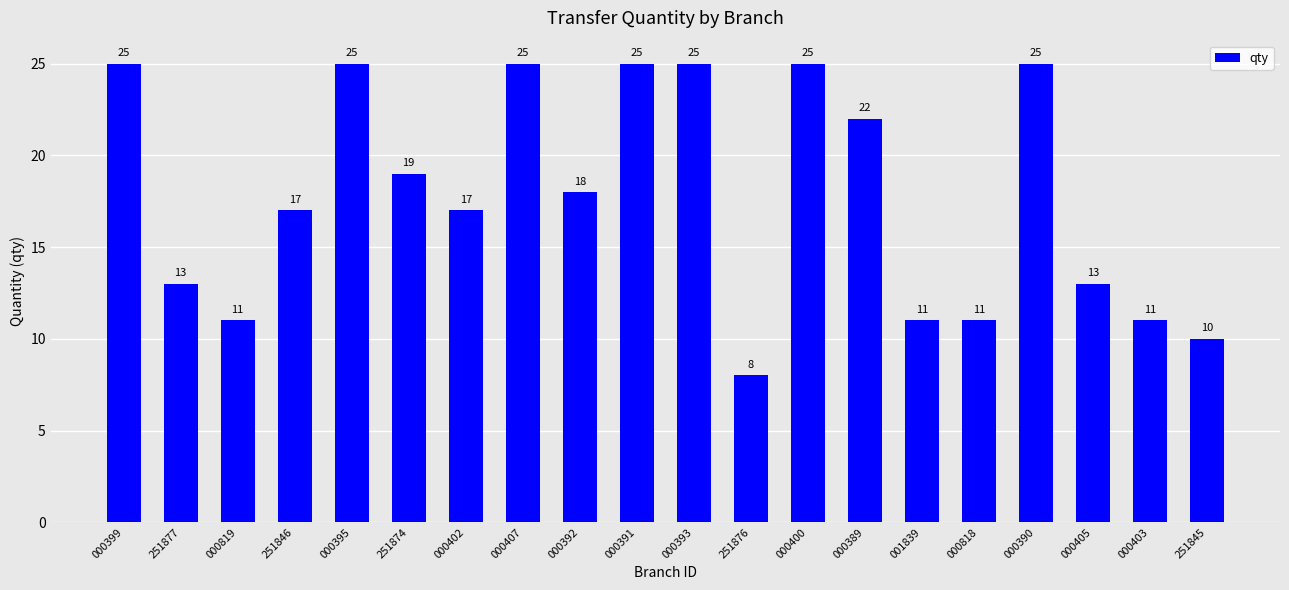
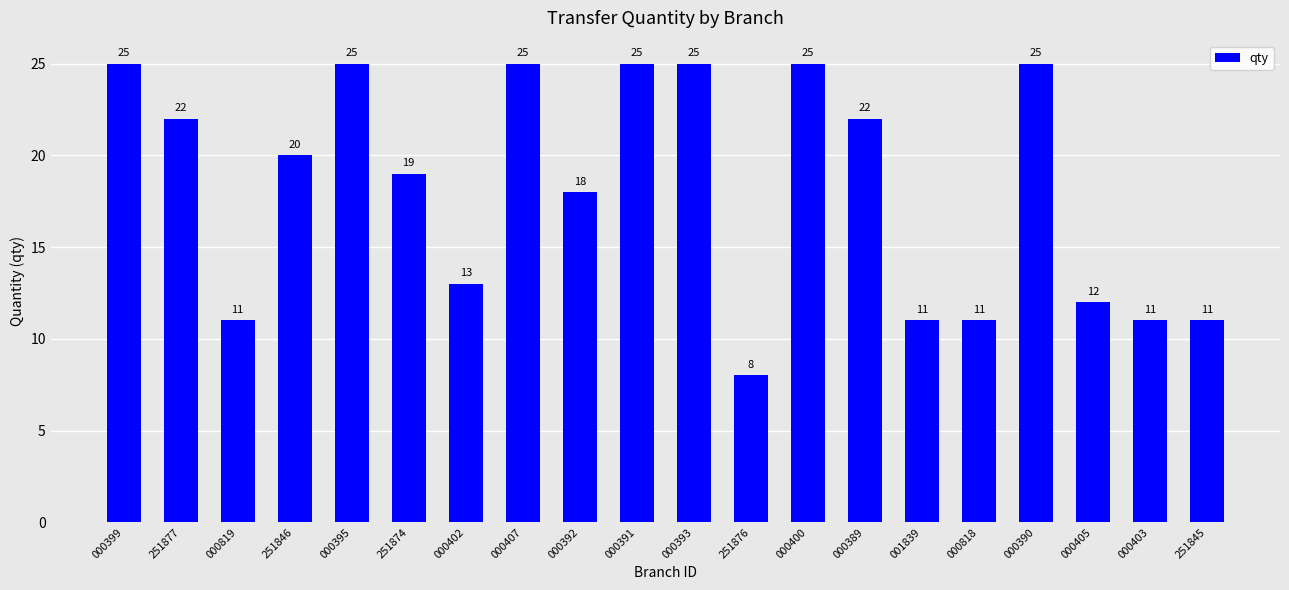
  {
    "000399": 25,
-   "251877": 13,
+   "251877": 22,
    "000819": 11,
-   "251846": 17,
+   "251846": 20,
    "000395": 25,
    "251874": 19,
-   "000402": 17,
+   "000402": 13,
    "000407": 25,
    "000392": 18,
    "000391": 25,
    "000393": 25,
    "251876": 8,
    "000400": 25,
    "000389": 22,
    "001839": 11,
    "000818": 11,
    "000390": 25,
-   "000405": 13,
+   "000405": 12,
    "000403": 11,
-   "251845": 10
+   "251845": 11
  }
